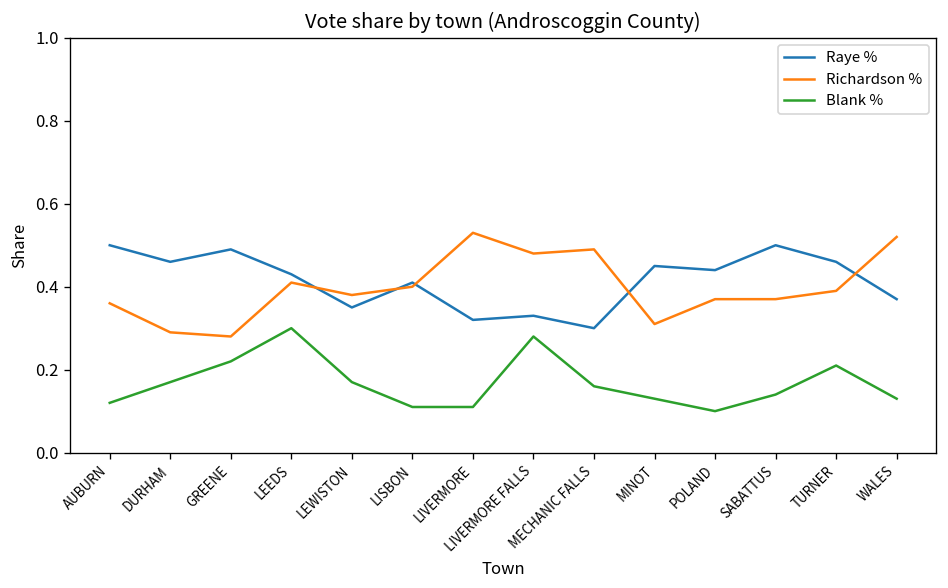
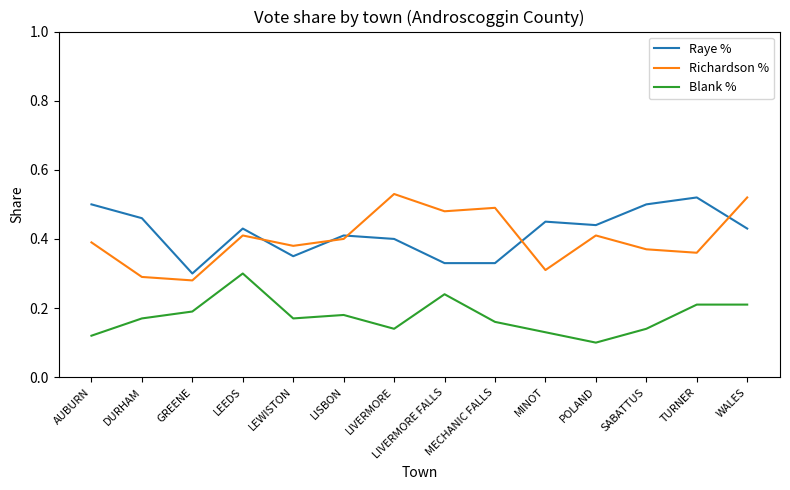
  {
    "Raye %": {
      "AUBURN": 0.50,
      "DURHAM": 0.46,
-     "GREENE": 0.49,
+     "GREENE": 0.30,
      "LEEDS": 0.43,
      "LEWISTON": 0.35,
      "LISBON": 0.41,
-     "LIVERMORE": 0.32,
+     "LIVERMORE": 0.40,
      "LIVERMORE FALLS": 0.33,
-     "MECHANIC FALLS": 0.30,
+     "MECHANIC FALLS": 0.33,
      "MINOT": 0.45,
      "POLAND": 0.44,
      "SABATTUS": 0.50,
-     "TURNER": 0.46,
-     "WALES": 0.37
+     "TURNER": 0.52,
+     "WALES": 0.43
    },
    "Richardson %": {
-     "AUBURN": 0.36,
+     "AUBURN": 0.39,
      "DURHAM": 0.29,
      "GREENE": 0.28,
      "LEEDS": 0.41,
      "LEWISTON": 0.38,
      "LISBON": 0.40,
      "LIVERMORE": 0.53,
      "LIVERMORE FALLS": 0.48,
      "MECHANIC FALLS": 0.49,
      "MINOT": 0.31,
-     "POLAND": 0.37,
+     "POLAND": 0.41,
      "SABATTUS": 0.37,
-     "TURNER": 0.39,
+     "TURNER": 0.36,
      "WALES": 0.52
    },
    "Blank %": {
      "AUBURN": 0.12,
      "DURHAM": 0.17,
-     "GREENE": 0.22,
+     "GREENE": 0.19,
      "LEEDS": 0.30,
      "LEWISTON": 0.17,
-     "LISBON": 0.11,
-     "LIVERMORE": 0.11,
-     "LIVERMORE FALLS": 0.28,
+     "LISBON": 0.18,
+     "LIVERMORE": 0.14,
+     "LIVERMORE FALLS": 0.24,
      "MECHANIC FALLS": 0.16,
      "MINOT": 0.13,
      "POLAND": 0.10,
      "SABATTUS": 0.14,
      "TURNER": 0.21,
-     "WALES": 0.13
+     "WALES": 0.21
    }
  }
